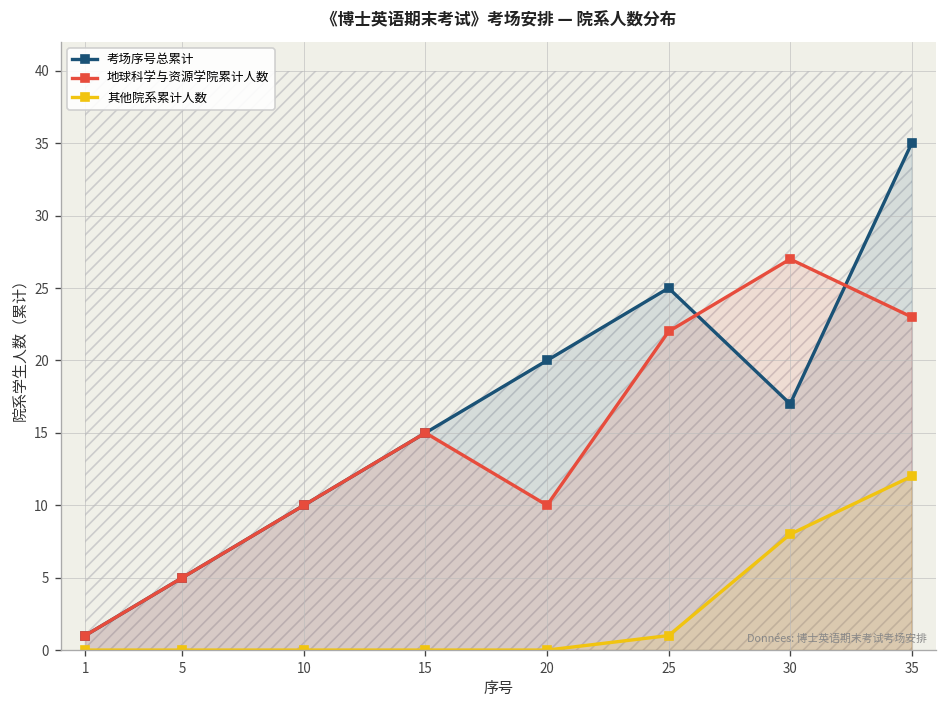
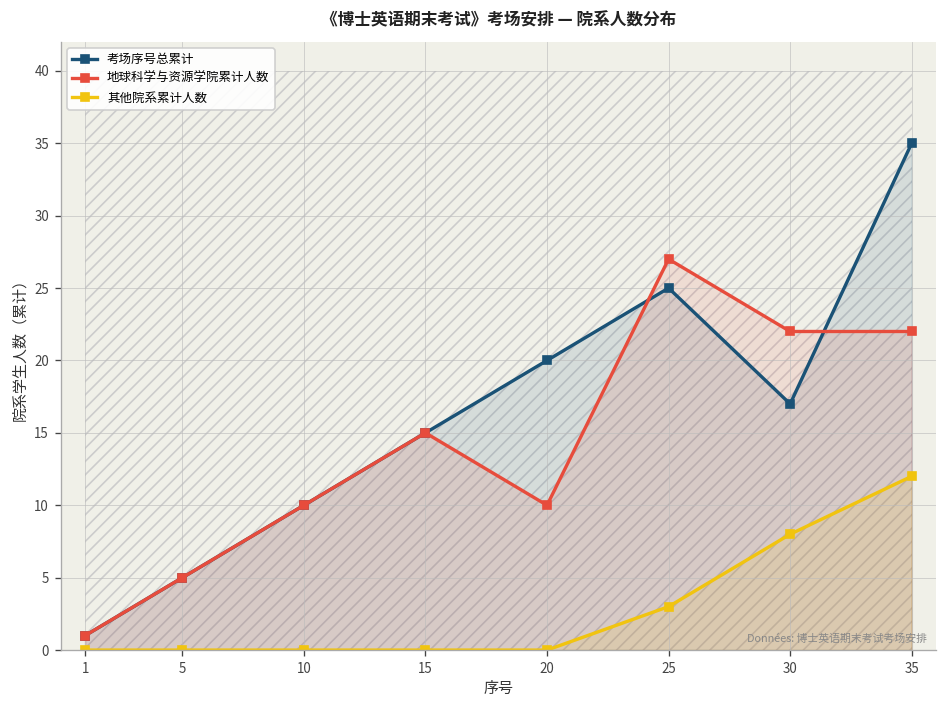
  {
    "考场序号总累计": {
      "20": 20,
      "25": 25,
      "30": 17,
      "35": 35
    },
    "地球科学与资源学院累计人数": {
      "20": 10,
-     "25": 22,
-     "30": 27,
-     "35": 23
+     "25": 27,
+     "30": 22,
+     "35": 22
    },
    "其他院系累计人数": {
      "1": 0,
      "5": 0,
      "10": 0,
      "15": 0,
      "20": 0,
-     "25": 1,
+     "25": 3,
      "30": 8,
      "35": 12
    }
  }
